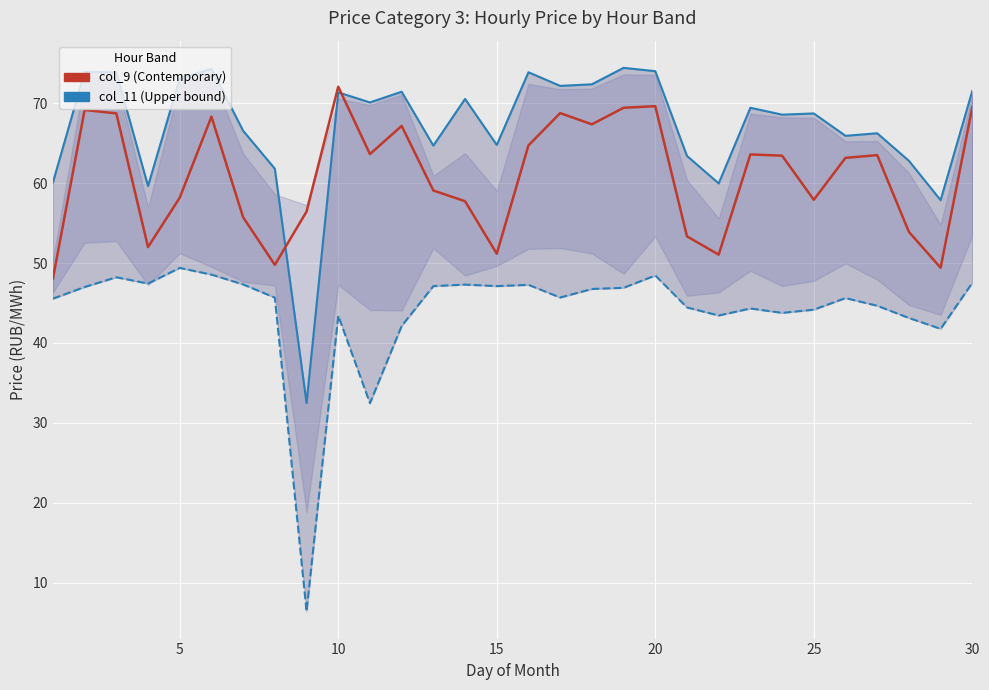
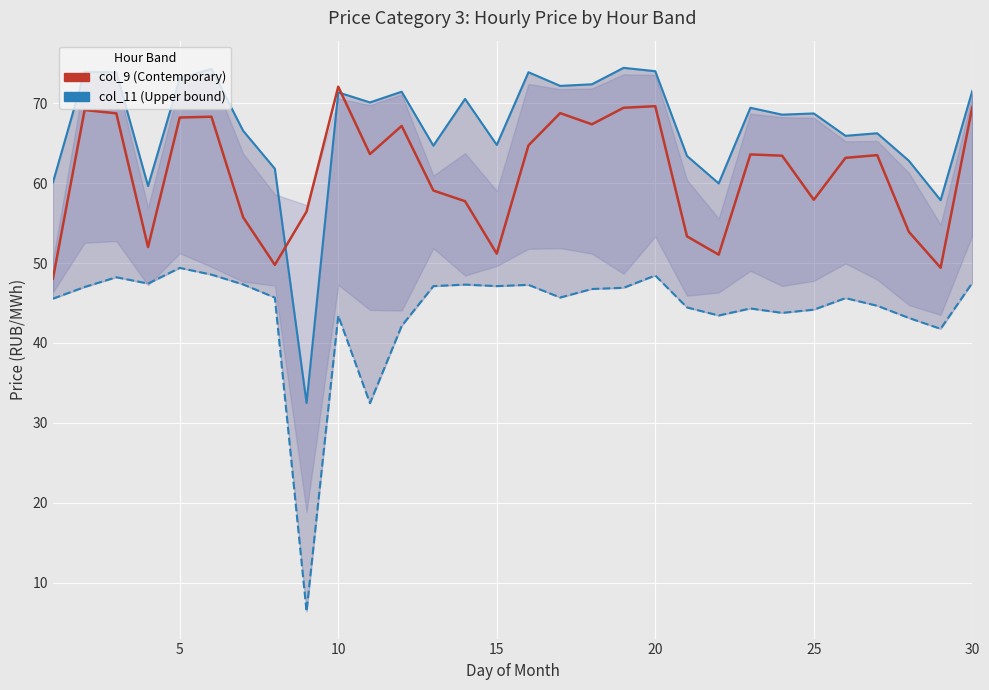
  {
    "col_9 (Contemporary)": {
-     "5": 58,
+     "5": 68,
      "10": 72,
      "15": 51,
      "20": 70,
      "25": 58,
      "30": 70
    }
  }
